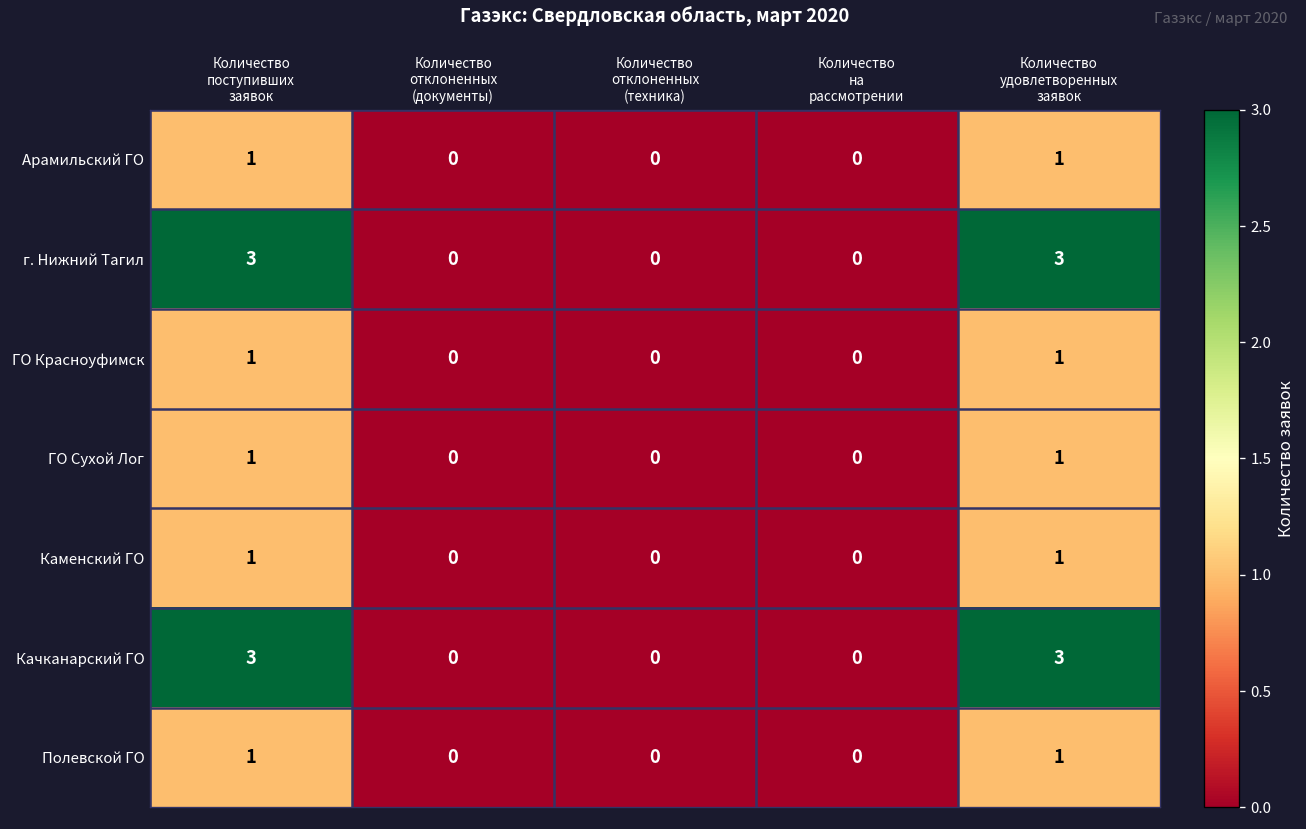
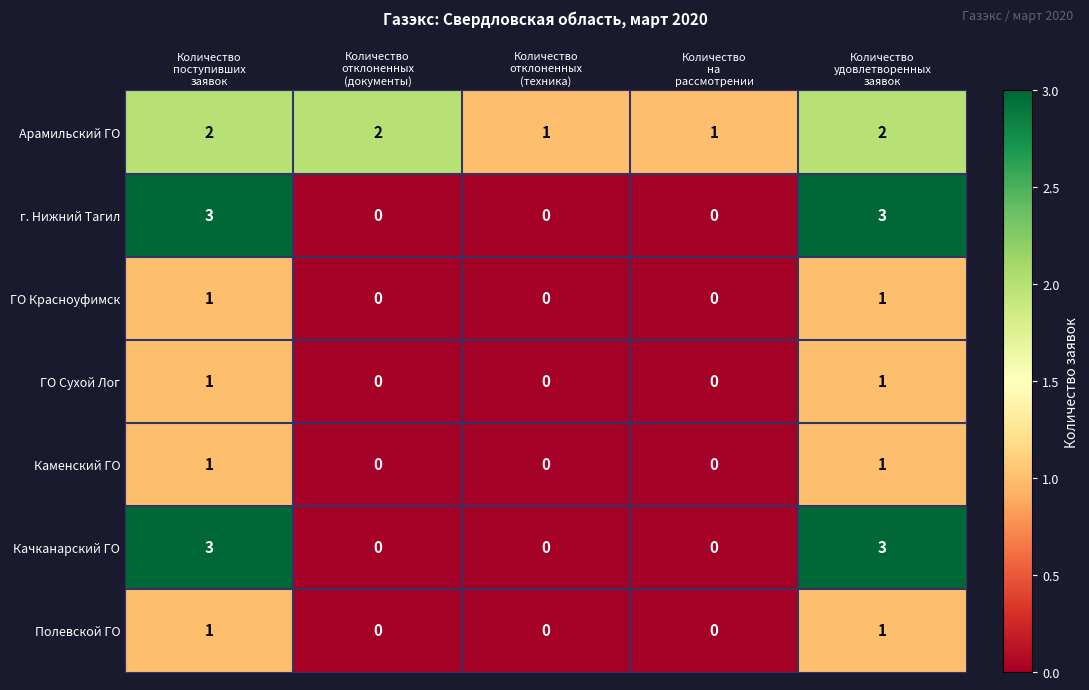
  {
    "Арамильский ГО": {
-     "Количество поступивших заявок": 1,
-     "Количество отклоненных (документы)": 0,
-     "Количество отклоненных (техника)": 0,
-     "Количество на рассмотрении": 0,
-     "Количество удовлетворенных заявок": 1
+     "Количество поступивших заявок": 2,
+     "Количество отклоненных (документы)": 2,
+     "Количество отклоненных (техника)": 1,
+     "Количество на рассмотрении": 1,
+     "Количество удовлетворенных заявок": 2
    },
    "г. Нижний Тагил": {
      "Количество поступивших заявок": 3,
      "Количество отклоненных (документы)": 0,
      "Количество отклоненных (техника)": 0,
      "Количество на рассмотрении": 0,
      "Количество удовлетворенных заявок": 3
    },
    "ГО Красноуфимск": {
      "Количество поступивших заявок": 1,
      "Количество отклоненных (документы)": 0,
      "Количество отклоненных (техника)": 0,
      "Количество на рассмотрении": 0,
      "Количество удовлетворенных заявок": 1
    },
    "ГО Сухой Лог": {
      "Количество поступивших заявок": 1,
      "Количество отклоненных (документы)": 0,
      "Количество отклоненных (техника)": 0,
      "Количество на рассмотрении": 0,
      "Количество удовлетворенных заявок": 1
    },
    "Каменский ГО": {
      "Количество поступивших заявок": 1,
      "Количество отклоненных (документы)": 0,
      "Количество отклоненных (техника)": 0,
      "Количество на рассмотрении": 0,
      "Количество удовлетворенных заявок": 1
    },
    "Качканарский ГО": {
      "Количество поступивших заявок": 3,
      "Количество отклоненных (документы)": 0,
      "Количество отклоненных (техника)": 0,
      "Количество на рассмотрении": 0,
      "Количество удовлетворенных заявок": 3
    },
    "Полевской ГО": {
      "Количество поступивших заявок": 1,
      "Количество отклоненных (документы)": 0,
      "Количество отклоненных (техника)": 0,
      "Количество на рассмотрении": 0,
      "Количество удовлетворенных заявок": 1
    }
  }
